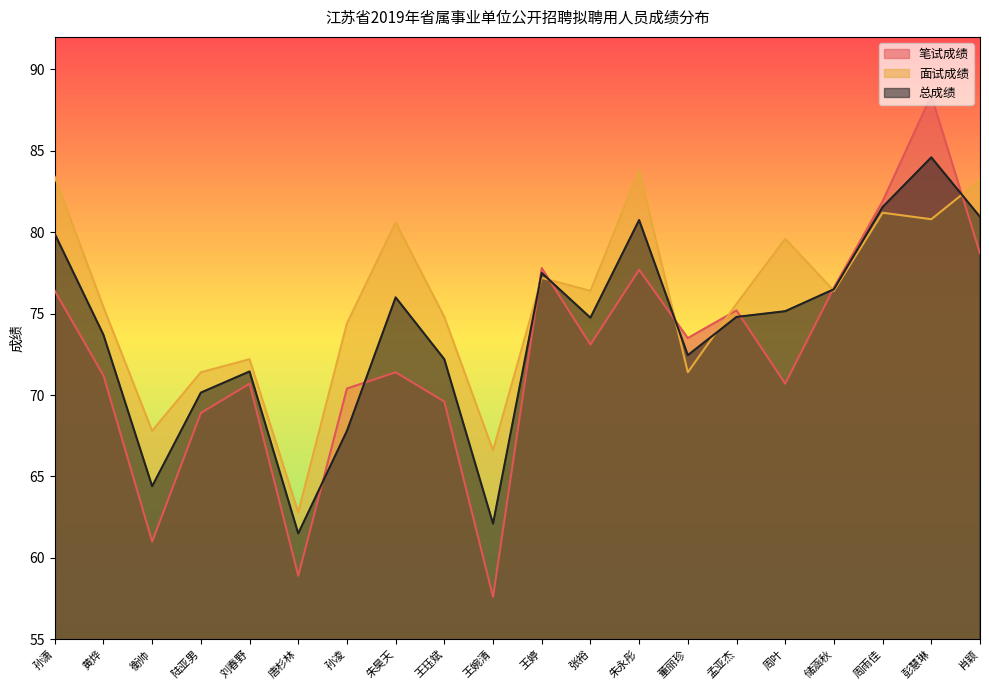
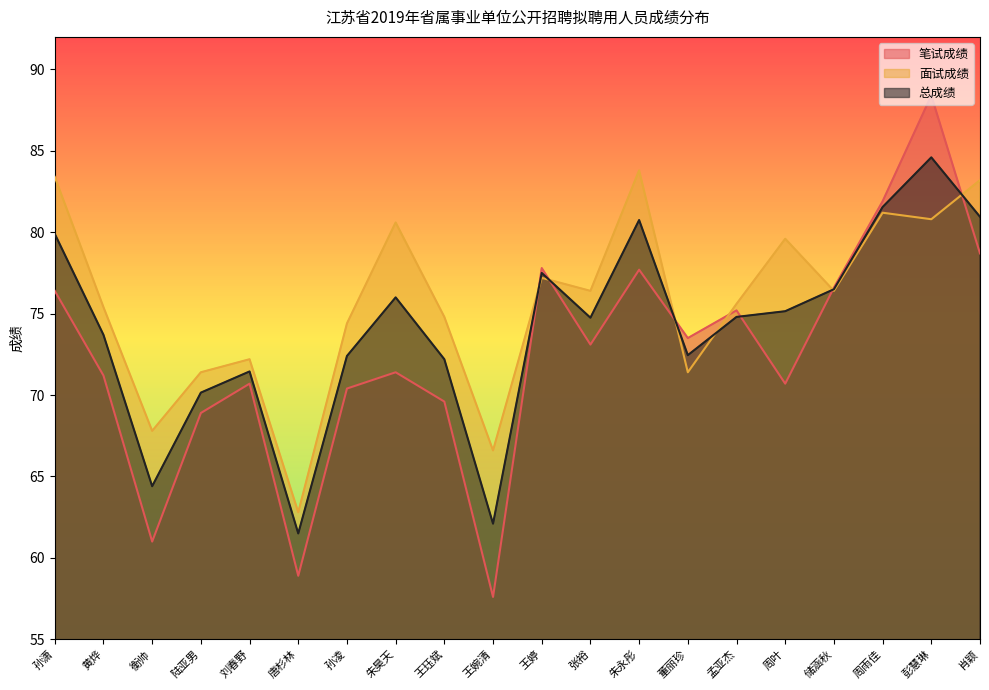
  {
    "笔试成绩": {
      "孙潇": 76.4,
      "黄烨": 71.2,
      "衡帅": 61.0,
      "陆亚男": 68.9,
      "刘春野": 70.7,
      "唐杉林": 58.9,
      "孙凌": 70.4,
      "朱昊天": 71.4,
      "王珏斌": 69.6,
      "王婉清": 57.6,
      "王婷": 77.8,
      "张裕": 73.1,
      "朱永彤": 77.7,
      "董丽珍": 73.5,
      "孟亚杰": 75.2,
      "周叶": 70.7,
      "周雨佳": 81.9,
      "肖颖": 78.7
    },
    "面试成绩": {
      "孙潇": 83.4,
      "黄烨": 75.4,
      "衡帅": 67.8,
      "陆亚男": 71.4,
      "刘春野": 72.2,
      "唐杉林": 62.8,
      "孙凌": 74.4,
      "朱昊天": 80.6,
      "王珏斌": 74.8,
      "王婉清": 66.6,
      "王婷": 77.2,
      "张裕": 76.4,
      "朱永彤": 83.8,
      "董丽珍": 71.4,
      "孟亚杰": 75.6,
      "周叶": 79.6,
      "周雨佳": 81.2,
      "彭慧琳": 80.8,
      "肖颖": 83.2
    },
    "总成绩": {
      "孙潇": 79.9,
      "黄烨": 73.7,
      "衡帅": 64.4,
      "陆亚男": 70.2,
      "刘春野": 71.5,
      "唐杉林": 61.5,
-     "孙凌": 67.8,
+     "孙凌": 72.4,
      "朱昊天": 76.0,
      "王珏斌": 72.2,
      "王婉清": 62.1,
      "王婷": 77.5,
      "张裕": 74.8,
      "朱永彤": 80.8,
      "董丽珍": 72.5,
      "孟亚杰": 74.8,
      "周叶": 75.2,
      "周雨佳": 81.6,
      "彭慧琳": 84.6,
      "肖颖": 81.0
    }
  }
